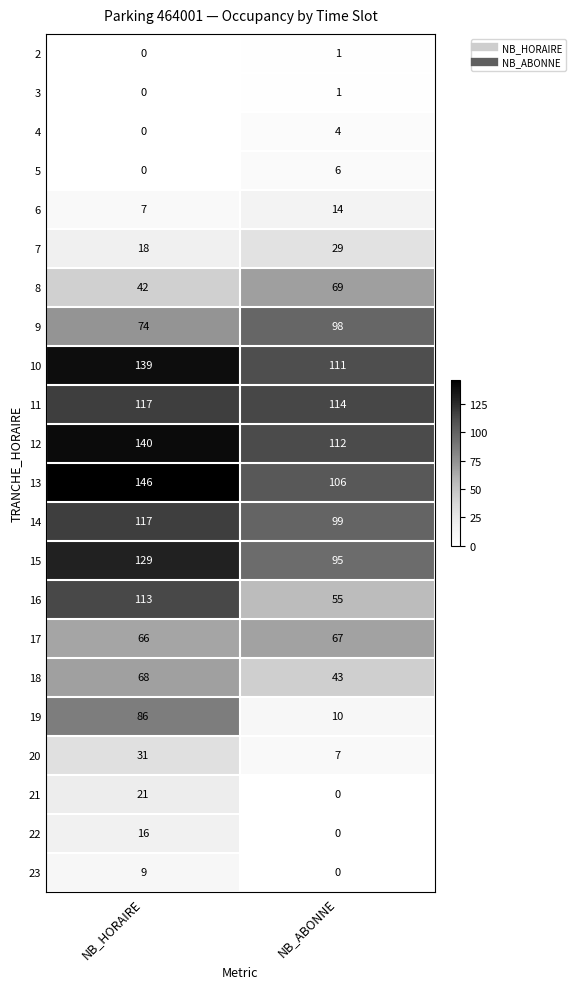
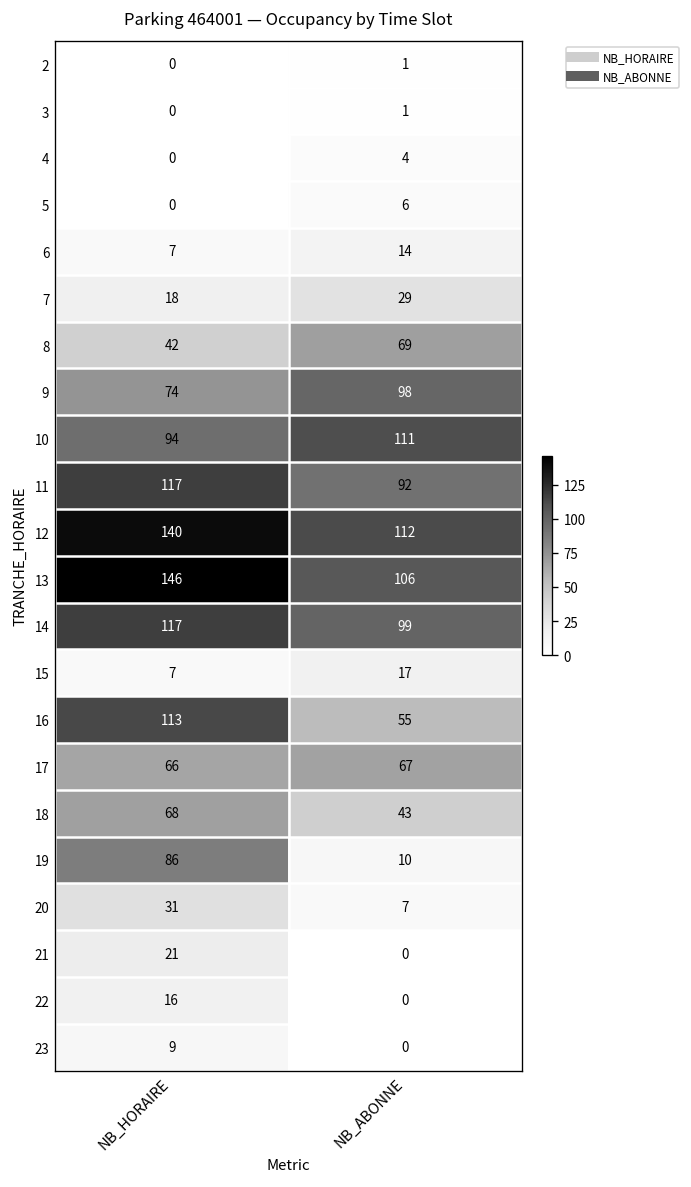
  {
    "2": {
      "NB_HORAIRE": 0,
      "NB_ABONNE": 1
    },
    "3": {
      "NB_HORAIRE": 0,
      "NB_ABONNE": 1
    },
    "4": {
      "NB_HORAIRE": 0,
      "NB_ABONNE": 4
    },
    "5": {
      "NB_HORAIRE": 0,
      "NB_ABONNE": 6
    },
    "6": {
      "NB_HORAIRE": 7,
      "NB_ABONNE": 14
    },
    "7": {
      "NB_HORAIRE": 18,
      "NB_ABONNE": 29
    },
    "8": {
      "NB_HORAIRE": 42,
      "NB_ABONNE": 69
    },
    "9": {
      "NB_HORAIRE": 74,
      "NB_ABONNE": 98
    },
    "10": {
-     "NB_HORAIRE": 139,
+     "NB_HORAIRE": 94,
      "NB_ABONNE": 111
    },
    "11": {
      "NB_HORAIRE": 117,
-     "NB_ABONNE": 114
+     "NB_ABONNE": 92
    },
    "12": {
      "NB_HORAIRE": 140,
      "NB_ABONNE": 112
    },
    "13": {
      "NB_HORAIRE": 146,
      "NB_ABONNE": 106
    },
    "14": {
      "NB_HORAIRE": 117,
      "NB_ABONNE": 99
    },
    "15": {
-     "NB_HORAIRE": 129,
-     "NB_ABONNE": 95
+     "NB_HORAIRE": 7,
+     "NB_ABONNE": 17
    },
    "16": {
      "NB_HORAIRE": 113,
      "NB_ABONNE": 55
    },
    "17": {
      "NB_HORAIRE": 66,
      "NB_ABONNE": 67
    },
    "18": {
      "NB_HORAIRE": 68,
      "NB_ABONNE": 43
    },
    "19": {
      "NB_HORAIRE": 86,
      "NB_ABONNE": 10
    },
    "20": {
      "NB_HORAIRE": 31,
      "NB_ABONNE": 7
    },
    "21": {
      "NB_HORAIRE": 21,
      "NB_ABONNE": 0
    },
    "22": {
      "NB_HORAIRE": 16,
      "NB_ABONNE": 0
    },
    "23": {
      "NB_HORAIRE": 9,
      "NB_ABONNE": 0
    }
  }
